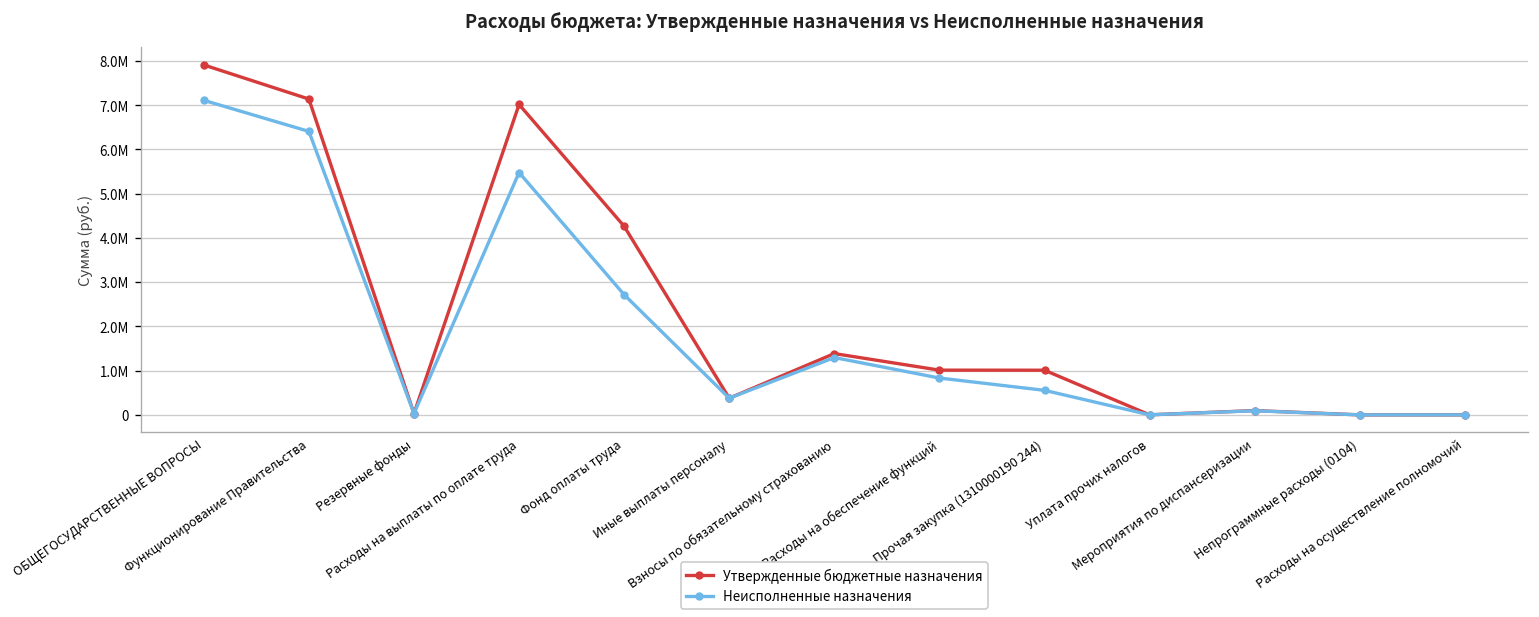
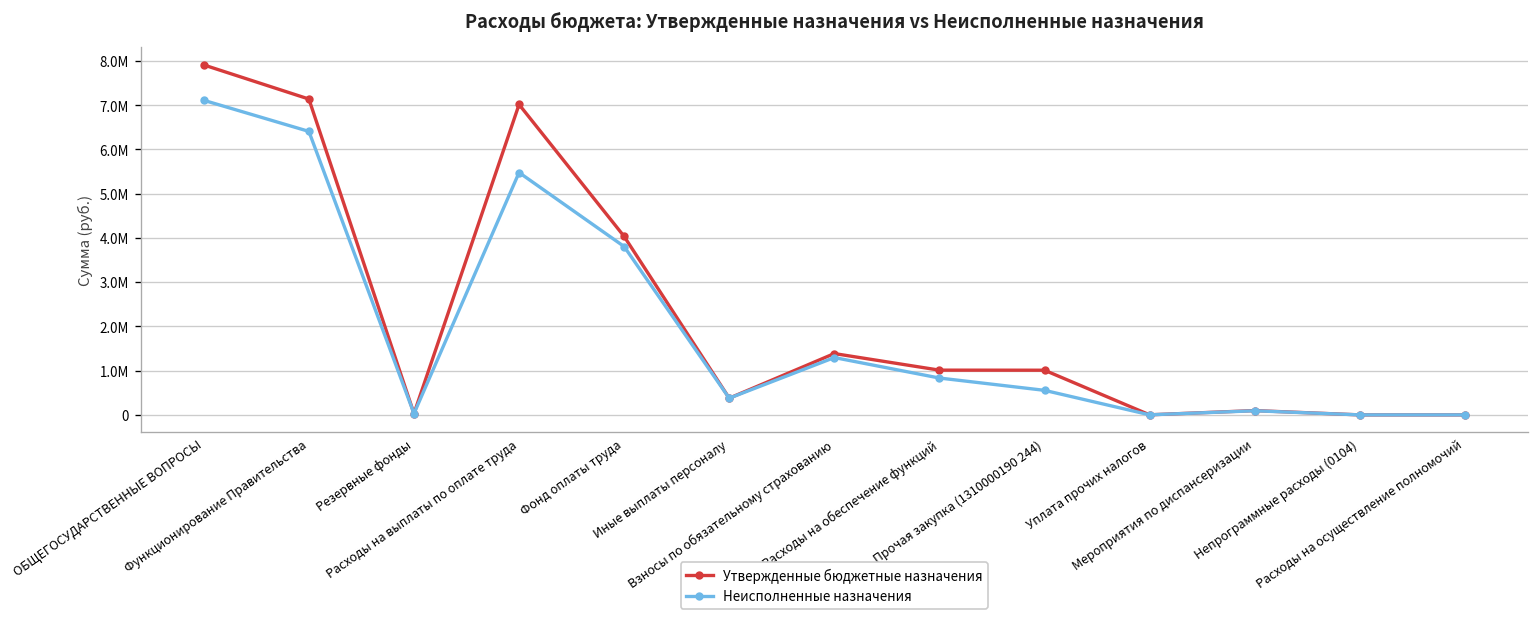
  {
    "Утвержденные бюджетные назначения": {
      "ОБЩЕГОСУДАРСТВЕННЫЕ ВОПРОСЫ": 7900000,
      "Функционирование Правительства": 7100000,
      "Расходы на выплаты по оплате труда": 7000000,
-     "Фонд оплаты труда": 4300000,
+     "Фонд оплаты труда": 4000000,
      "Взносы по обязательному страхованию": 1400000,
      "Расходы на обеспечение функций": 1000000,
      "Прочая закупка (1310000190 244)": 1000000
    },
    "Неисполненные назначения": {
      "ОБЩЕГОСУДАРСТВЕННЫЕ ВОПРОСЫ": 7100000,
      "Функционирование Правительства": 6400000,
      "Расходы на выплаты по оплате труда": 5500000,
-     "Фонд оплаты труда": 2700000,
+     "Фонд оплаты труда": 3800000,
      "Взносы по обязательному страхованию": 1300000,
      "Расходы на обеспечение функций": 800000,
      "Прочая закупка (1310000190 244)": 600000
    }
  }
